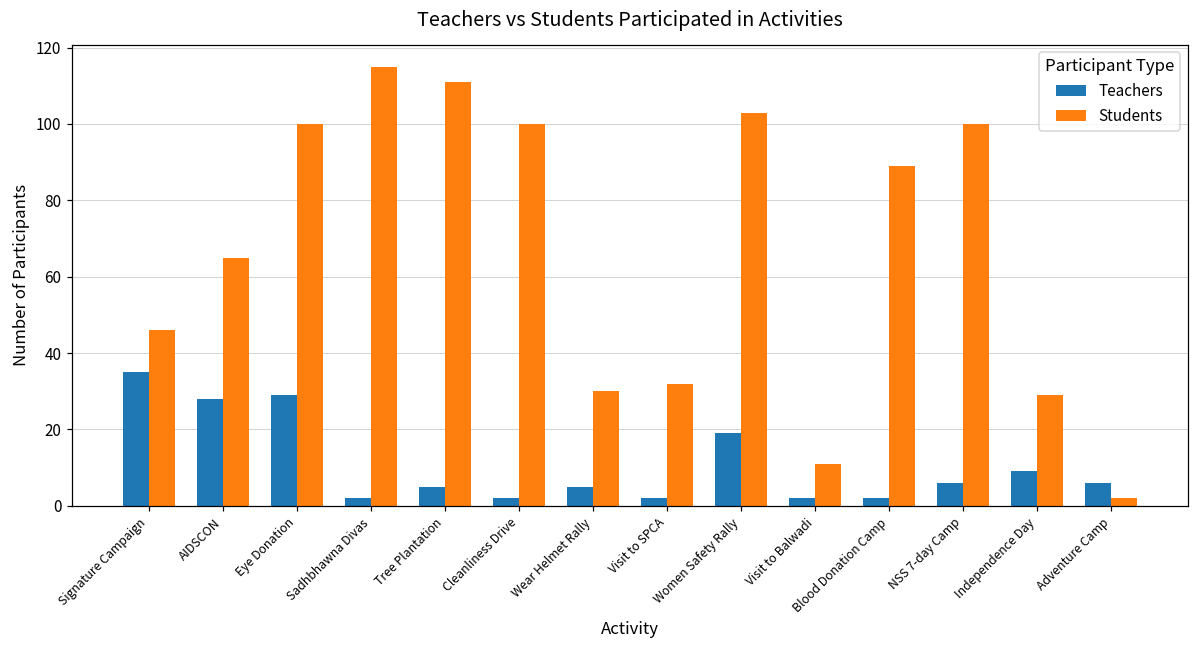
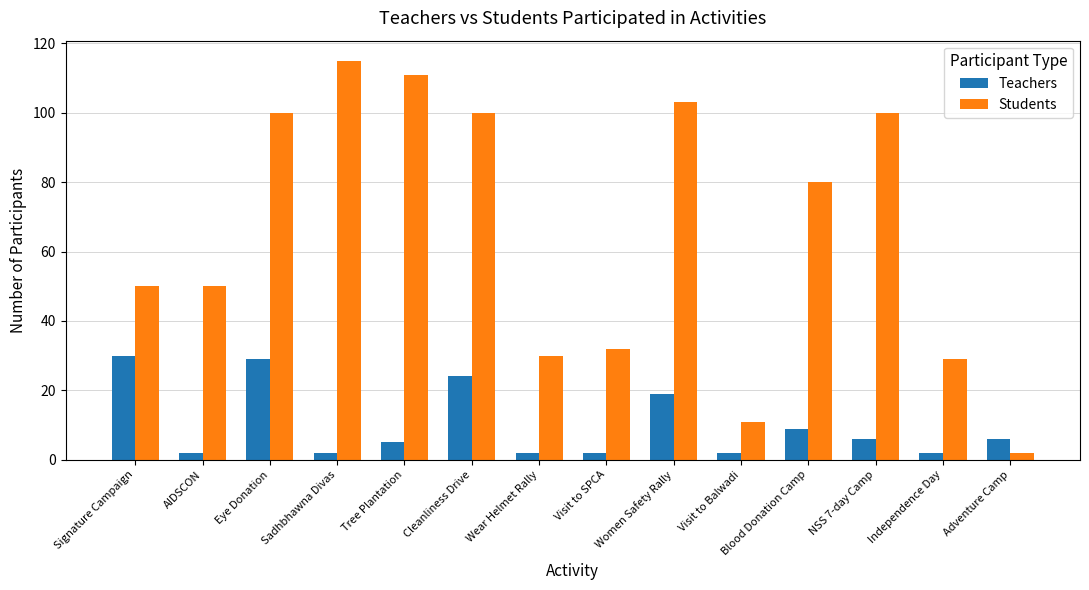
  {
    "Teachers": {
-     "Signature Campaign": 35,
-     "AIDSCON": 28,
+     "Signature Campaign": 30,
+     "AIDSCON": 2,
      "Eye Donation": 29,
      "Sadhbhawna Divas": 2,
      "Tree Plantation": 5,
-     "Cleanliness Drive": 2,
-     "Wear Helmet Rally": 5,
+     "Cleanliness Drive": 24,
+     "Wear Helmet Rally": 2,
      "Visit to SPCA": 2,
      "Women Safety Rally": 19,
      "Visit to Balwadi": 2,
-     "Blood Donation Camp": 2,
+     "Blood Donation Camp": 9,
      "NSS 7-day Camp": 6,
-     "Independence Day": 9,
+     "Independence Day": 2,
      "Adventure Camp": 6
    },
    "Students": {
-     "Signature Campaign": 46,
-     "AIDSCON": 65,
+     "Signature Campaign": 50,
+     "AIDSCON": 50,
      "Eye Donation": 100,
      "Sadhbhawna Divas": 115,
      "Tree Plantation": 111,
      "Cleanliness Drive": 100,
      "Wear Helmet Rally": 30,
      "Visit to SPCA": 32,
      "Women Safety Rally": 103,
      "Visit to Balwadi": 11,
-     "Blood Donation Camp": 89,
+     "Blood Donation Camp": 80,
      "NSS 7-day Camp": 100,
      "Independence Day": 29,
      "Adventure Camp": 2
    }
  }
